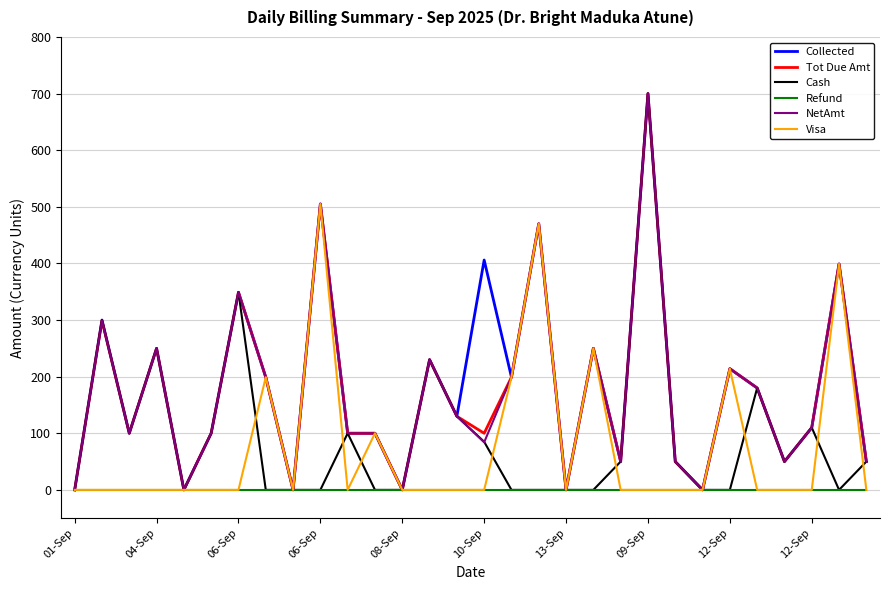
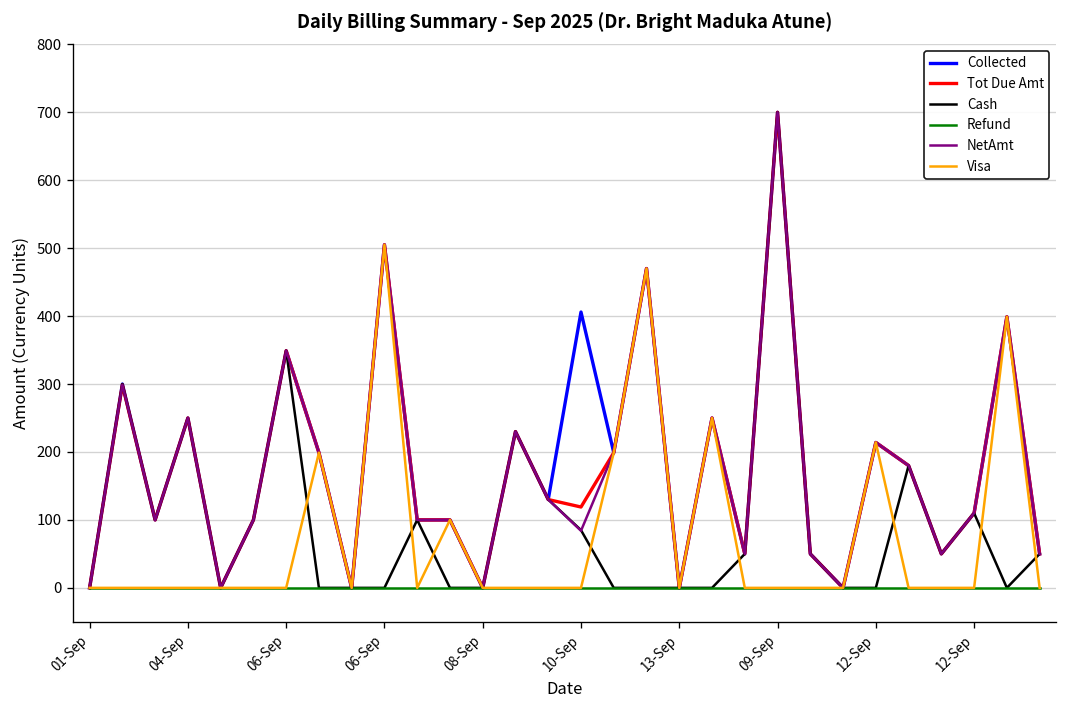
  {
    "Collected": {
      "10-Sep": 410
    },
    "Tot Due Amt": {
-     "10-Sep": 100
+     "10-Sep": 120
    }
  }
